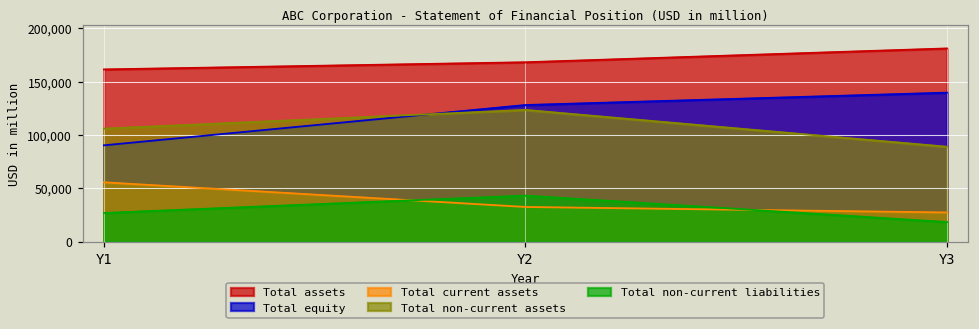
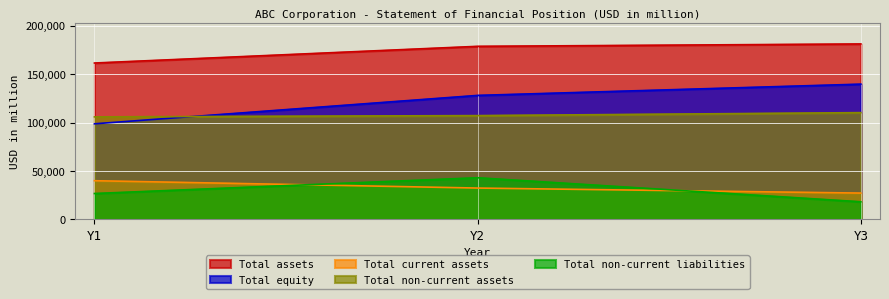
  {
    "Total assets": {
      "Y1": "160,000",
-     "Y2": "170,000",
+     "Y2": "180,000",
      "Y3": "180,000"
    },
    "Total equity": {
-     "Y1": "90,000",
+     "Y1": "100,000",
      "Y2": "130,000",
      "Y3": "140,000"
    },
    "Total current assets": {
-     "Y1": "60,000",
+     "Y1": "40,000",
      "Y2": "30,000",
      "Y3": "30,000"
    },
    "Total non-current assets": {
      "Y1": "110,000",
-     "Y2": "120,000",
-     "Y3": "90,000"
+     "Y2": "110,000",
+     "Y3": "110,000"
    },
    "Total non-current liabilities": {
      "Y1": "30,000",
      "Y2": "40,000",
      "Y3": "20,000"
    }
  }
